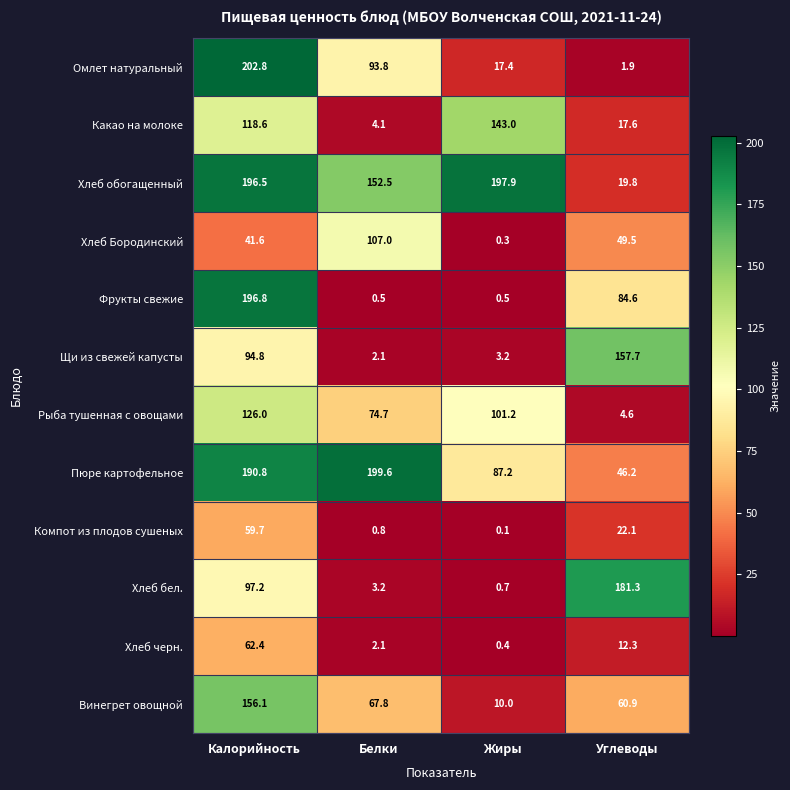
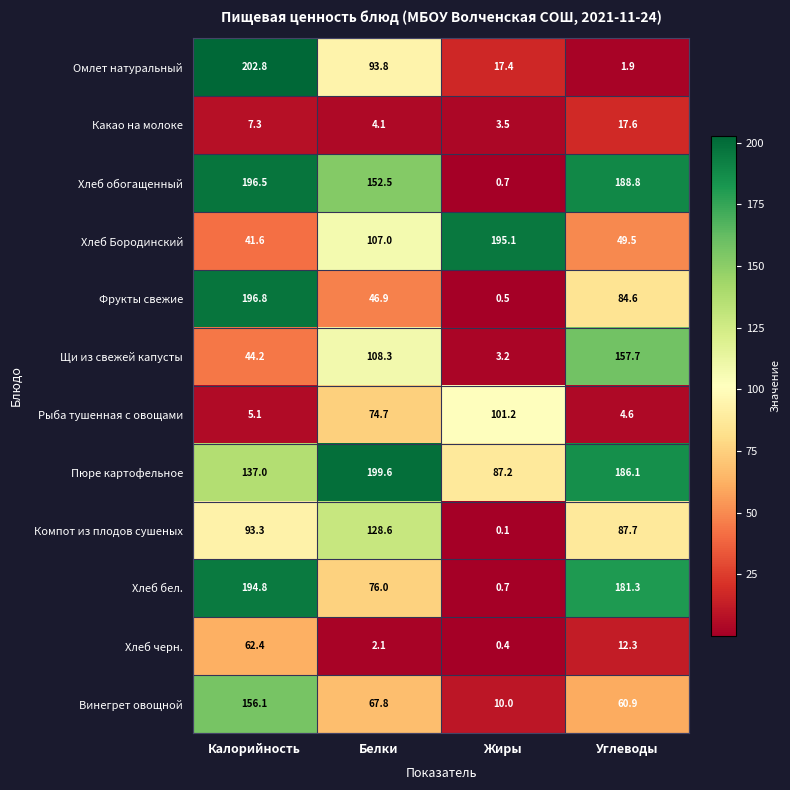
  {
    "Омлет натуральный": {
      "Калорийность": 202.8,
      "Белки": 93.8,
      "Жиры": 17.4,
      "Углеводы": 1.9
    },
    "Какао на молоке": {
-     "Калорийность": 118.6,
+     "Калорийность": 7.3,
      "Белки": 4.1,
-     "Жиры": 143.0,
+     "Жиры": 3.5,
      "Углеводы": 17.6
    },
    "Хлеб обогащенный": {
      "Калорийность": 196.5,
      "Белки": 152.5,
-     "Жиры": 197.9,
-     "Углеводы": 19.8
+     "Жиры": 0.7,
+     "Углеводы": 188.8
    },
    "Хлеб Бородинский": {
      "Калорийность": 41.6,
      "Белки": 107.0,
-     "Жиры": 0.3,
+     "Жиры": 195.1,
      "Углеводы": 49.5
    },
    "Фрукты свежие": {
      "Калорийность": 196.8,
-     "Белки": 0.5,
+     "Белки": 46.9,
      "Жиры": 0.5,
      "Углеводы": 84.6
    },
    "Щи из свежей капусты": {
-     "Калорийность": 94.8,
-     "Белки": 2.1,
+     "Калорийность": 44.2,
+     "Белки": 108.3,
      "Жиры": 3.2,
      "Углеводы": 157.7
    },
    "Рыба тушенная с овощами": {
-     "Калорийность": 126.0,
+     "Калорийность": 5.1,
      "Белки": 74.7,
      "Жиры": 101.2,
      "Углеводы": 4.6
    },
    "Пюре картофельное": {
-     "Калорийность": 190.8,
+     "Калорийность": 137.0,
      "Белки": 199.6,
      "Жиры": 87.2,
-     "Углеводы": 46.2
+     "Углеводы": 186.1
    },
    "Компот из плодов сушеных": {
-     "Калорийность": 59.7,
-     "Белки": 0.8,
+     "Калорийность": 93.3,
+     "Белки": 128.6,
      "Жиры": 0.1,
-     "Углеводы": 22.1
+     "Углеводы": 87.7
    },
    "Хлеб бел.": {
-     "Калорийность": 97.2,
-     "Белки": 3.2,
+     "Калорийность": 194.8,
+     "Белки": 76.0,
      "Жиры": 0.7,
      "Углеводы": 181.3
    },
    "Хлеб черн.": {
      "Калорийность": 62.4,
      "Белки": 2.1,
      "Жиры": 0.4,
      "Углеводы": 12.3
    },
    "Винегрет овощной": {
      "Калорийность": 156.1,
      "Белки": 67.8,
      "Жиры": 10.0,
      "Углеводы": 60.9
    }
  }
